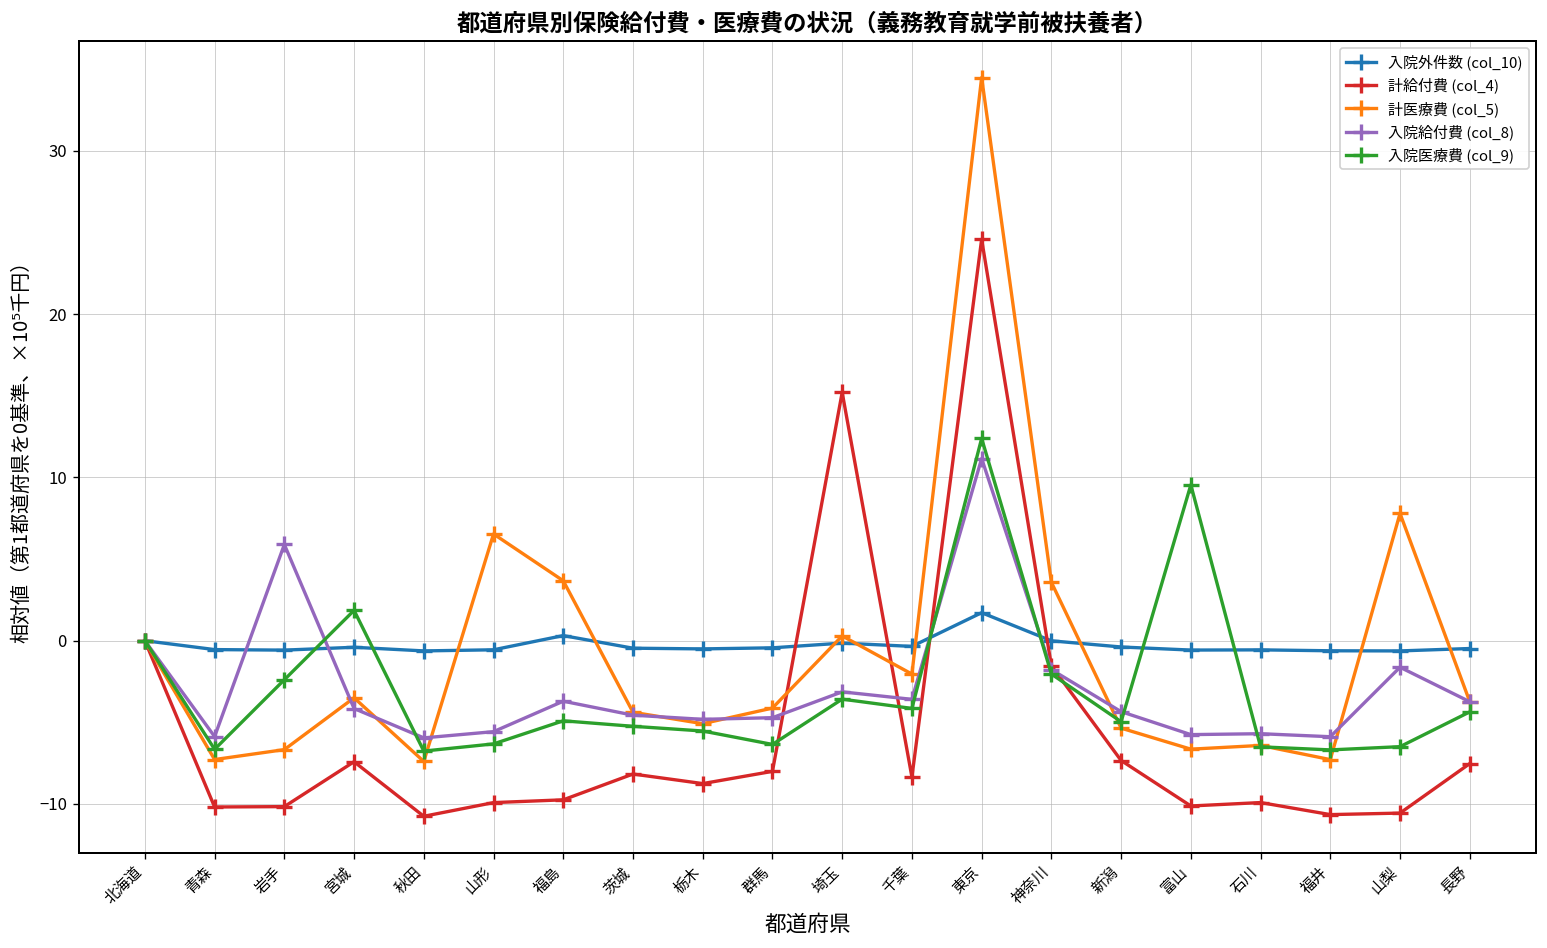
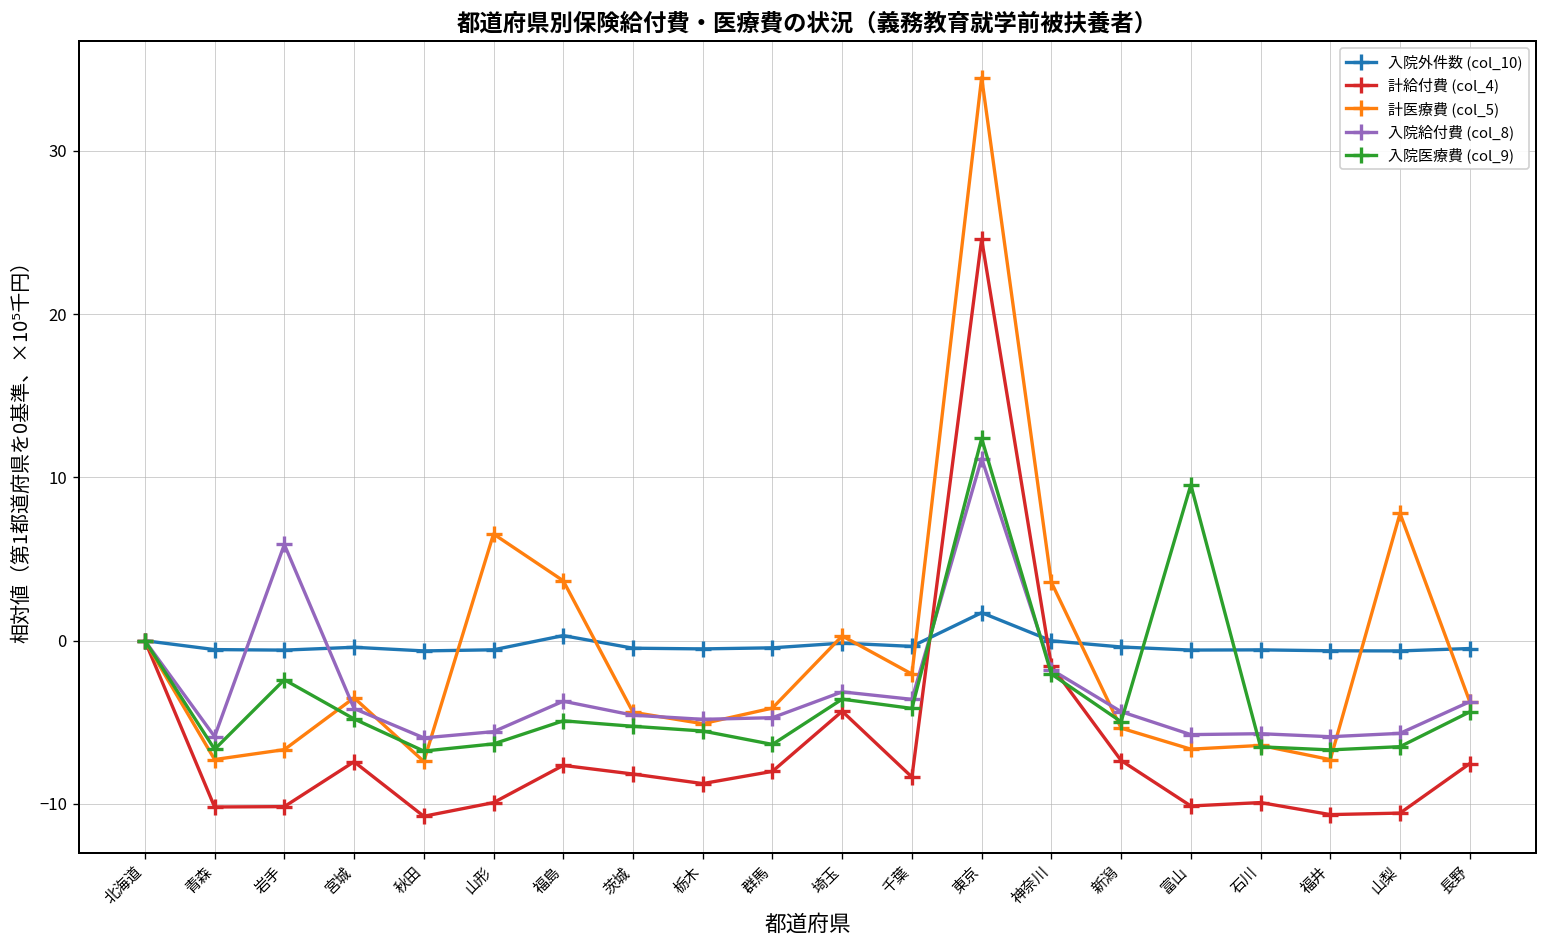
  {
    "入院外件数 (col_10)": {
      "青森": -0.5,
      "岩手": -0.6,
      "宮城": -0.4,
      "秋田": -0.6,
      "山形": -0.6,
      "福島": 0.3,
      "茨城": -0.5,
      "栃木": -0.5,
      "群馬": -0.4,
      "埼玉": -0.1,
      "千葉": -0.3,
      "東京": 1.7,
      "神奈川": 0.0,
      "新潟": -0.4,
      "富山": -0.6,
      "石川": -0.6,
      "福井": -0.6,
      "山梨": -0.6,
      "長野": -0.5
    },
    "計給付費 (col_4)": {
      "青森": -10.2,
      "岩手": -10.2,
      "宮城": -7.4,
      "秋田": -10.8,
      "山形": -9.9,
-     "福島": -9.7,
+     "福島": -7.6,
      "茨城": -8.2,
      "栃木": -8.8,
      "群馬": -8.0,
-     "埼玉": 15.2,
+     "埼玉": -4.3,
      "千葉": -8.4,
      "東京": 24.6,
      "神奈川": -1.5,
      "新潟": -7.3,
      "富山": -10.1,
      "石川": -9.9,
      "福井": -10.7,
      "山梨": -10.6,
      "長野": -7.5
    },
    "計医療費 (col_5)": {
      "青森": -7.3,
      "岩手": -6.7,
      "宮城": -3.5,
      "秋田": -7.4,
      "山形": 6.5,
      "福島": 3.7,
      "栃木": -5.1,
      "群馬": -4.1,
      "埼玉": 0.3,
      "千葉": -2.0,
      "東京": 34.5,
      "神奈川": 3.6,
      "新潟": -5.4,
      "富山": -6.6,
      "福井": -7.3,
      "山梨": 7.8
    },
    "入院給付費 (col_8)": {
      "青森": -5.9,
      "岩手": 5.9,
      "宮城": -4.2,
      "秋田": -6.0,
      "山形": -5.6,
      "福島": -3.7,
      "栃木": -4.8,
      "群馬": -4.7,
      "埼玉": -3.1,
      "千葉": -3.6,
      "東京": 11.2,
      "神奈川": -1.8,
      "新潟": -4.3,
      "富山": -5.8,
      "石川": -5.7,
      "福井": -5.9,
-     "山梨": -1.6
+     "山梨": -5.7
    },
    "入院医療費 (col_9)": {
      "青森": -6.7,
      "岩手": -2.4,
-     "宮城": 1.9,
+     "宮城": -4.8,
      "秋田": -6.8,
      "山形": -6.3,
      "福島": -4.9,
      "茨城": -5.2,
      "栃木": -5.5,
      "群馬": -6.4,
      "埼玉": -3.6,
      "千葉": -4.1,
      "東京": 12.4,
      "神奈川": -2.0,
      "新潟": -5.0,
      "富山": 9.5,
      "福井": -6.7,
      "山梨": -6.5,
      "長野": -4.4
    }
  }
